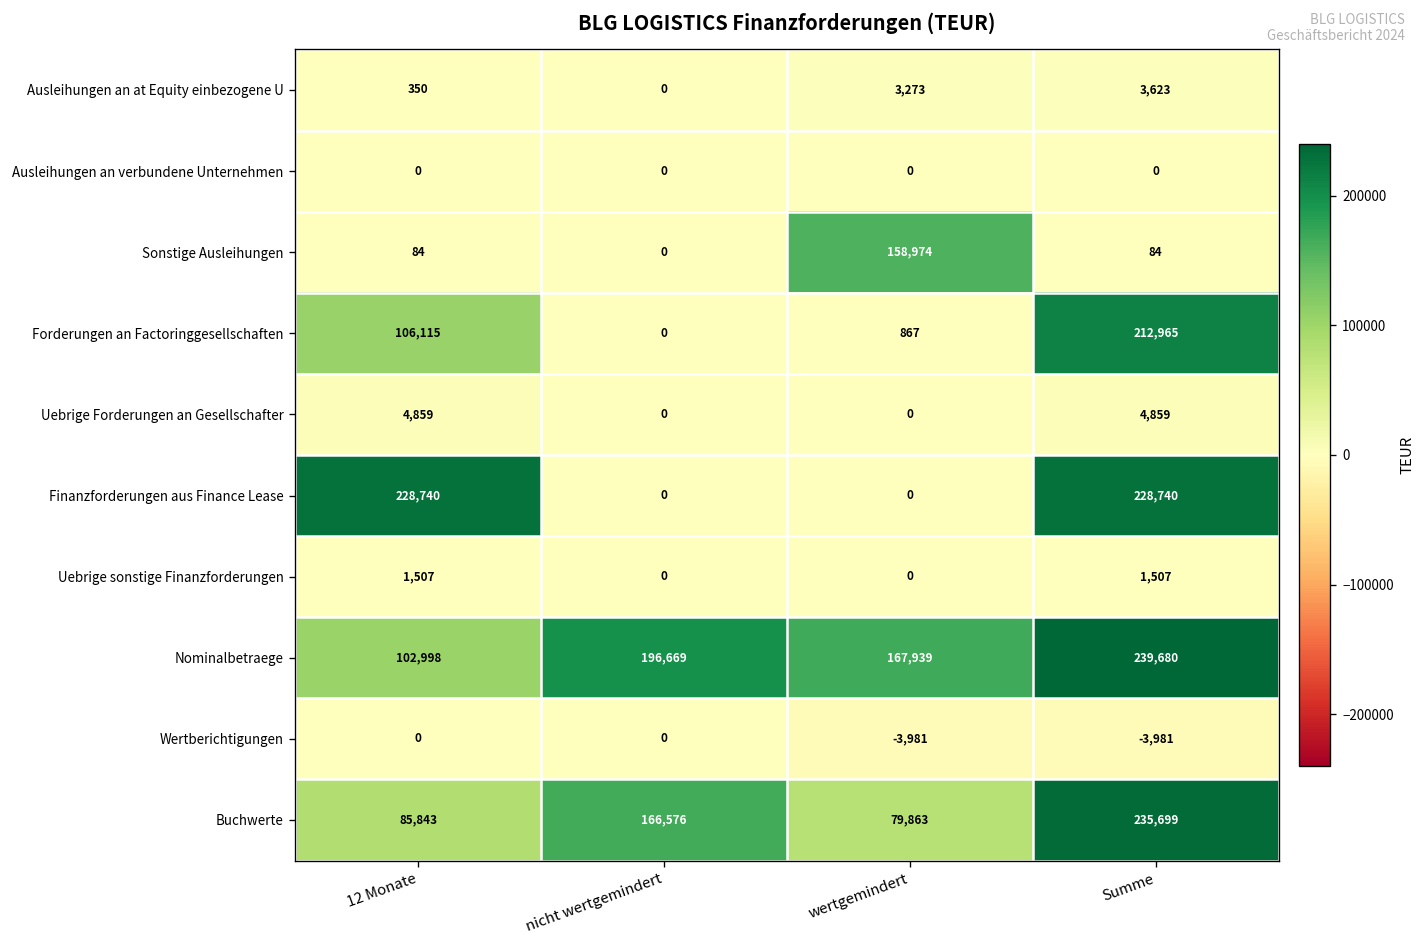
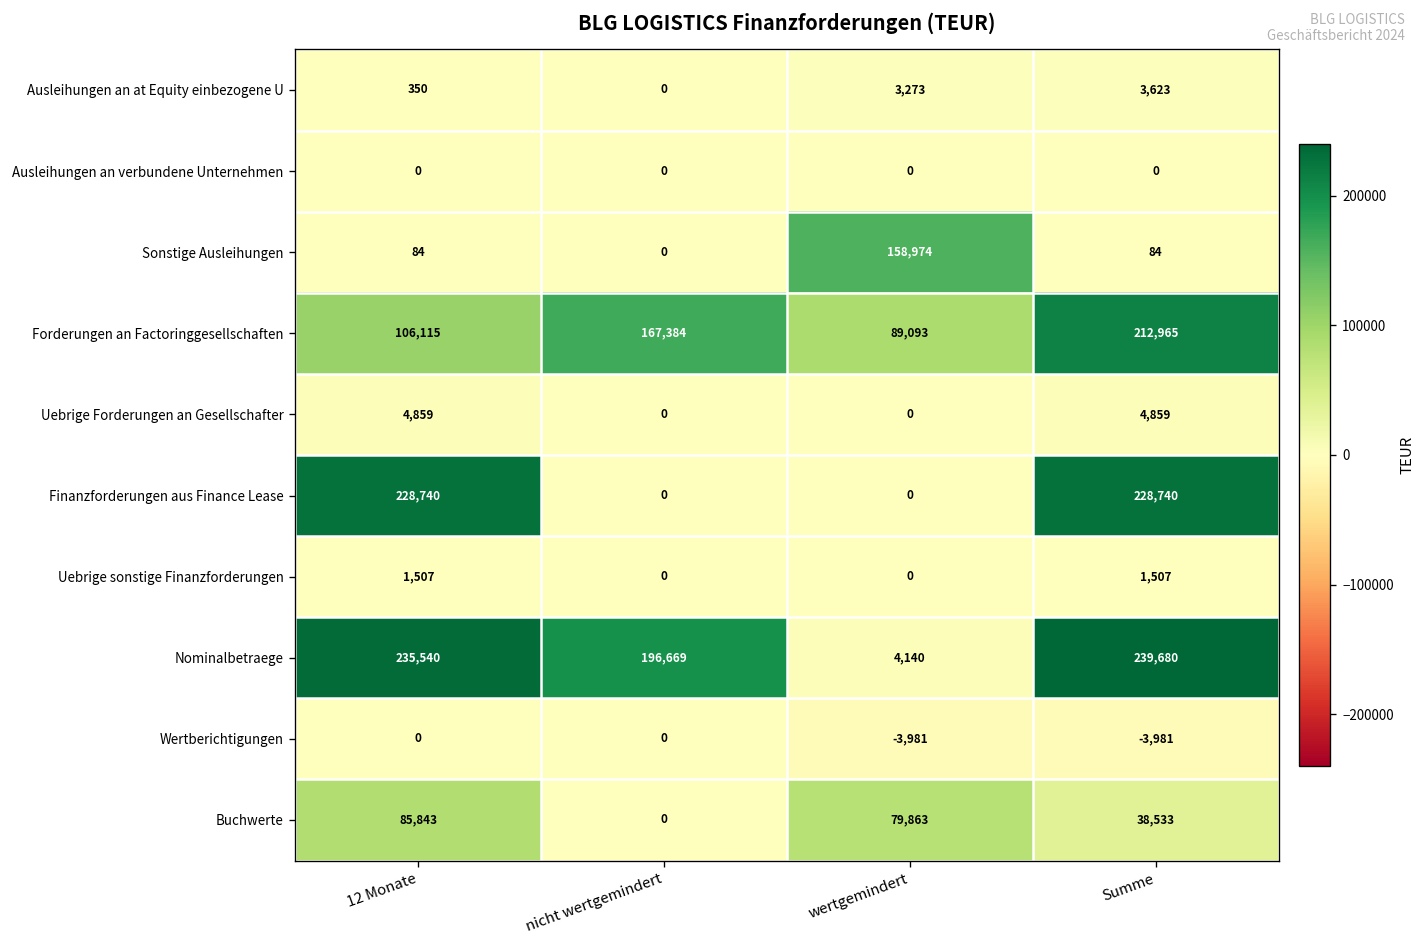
  {
    "Ausleihungen an at Equity einbezogene U": {
      "12 Monate": "350",
      "nicht wertgemindert": "0",
      "wertgemindert": "3,273",
      "Summe": "3,623"
    },
    "Ausleihungen an verbundene Unternehmen": {
      "12 Monate": "0",
      "nicht wertgemindert": "0",
      "wertgemindert": "0",
      "Summe": "0"
    },
    "Sonstige Ausleihungen": {
      "12 Monate": "84",
      "nicht wertgemindert": "0",
      "wertgemindert": "158,974",
      "Summe": "84"
    },
    "Forderungen an Factoringgesellschaften": {
      "12 Monate": "106,115",
-     "nicht wertgemindert": "0",
-     "wertgemindert": "867",
+     "nicht wertgemindert": "167,384",
+     "wertgemindert": "89,093",
      "Summe": "212,965"
    },
    "Uebrige Forderungen an Gesellschafter": {
      "12 Monate": "4,859",
      "nicht wertgemindert": "0",
      "wertgemindert": "0",
      "Summe": "4,859"
    },
    "Finanzforderungen aus Finance Lease": {
      "12 Monate": "228,740",
      "nicht wertgemindert": "0",
      "wertgemindert": "0",
      "Summe": "228,740"
    },
    "Uebrige sonstige Finanzforderungen": {
      "12 Monate": "1,507",
      "nicht wertgemindert": "0",
      "wertgemindert": "0",
      "Summe": "1,507"
    },
    "Nominalbetraege": {
-     "12 Monate": "102,998",
+     "12 Monate": "235,540",
      "nicht wertgemindert": "196,669",
-     "wertgemindert": "167,939",
+     "wertgemindert": "4,140",
      "Summe": "239,680"
    },
    "Wertberichtigungen": {
      "12 Monate": "0",
      "nicht wertgemindert": "0",
      "wertgemindert": "-3,981",
      "Summe": "-3,981"
    },
    "Buchwerte": {
      "12 Monate": "85,843",
-     "nicht wertgemindert": "166,576",
+     "nicht wertgemindert": "0",
      "wertgemindert": "79,863",
-     "Summe": "235,699"
+     "Summe": "38,533"
    }
  }
